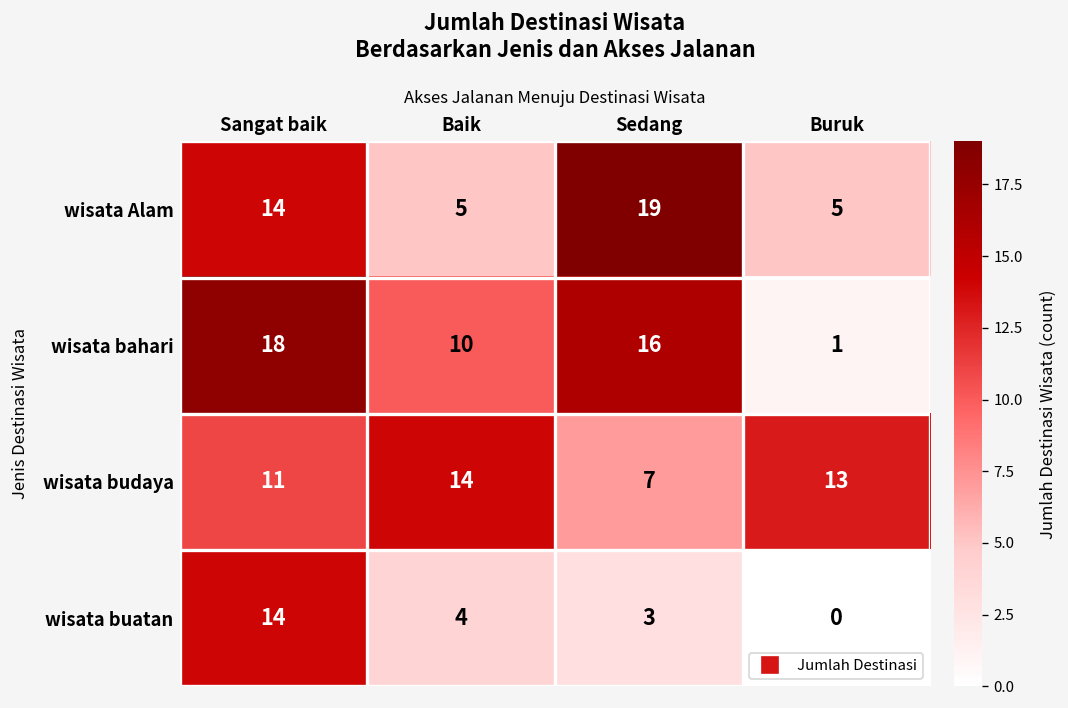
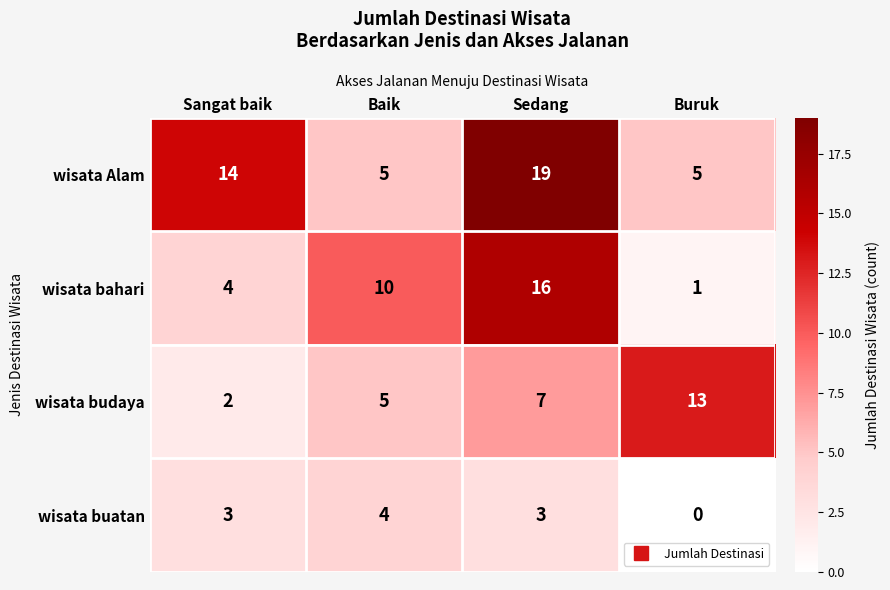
  {
    "wisata Alam": {
      "Sangat baik": 14,
      "Baik": 5,
      "Sedang": 19,
      "Buruk": 5
    },
    "wisata bahari": {
-     "Sangat baik": 18,
+     "Sangat baik": 4,
      "Baik": 10,
      "Sedang": 16,
      "Buruk": 1
    },
    "wisata budaya": {
-     "Sangat baik": 11,
-     "Baik": 14,
+     "Sangat baik": 2,
+     "Baik": 5,
      "Sedang": 7,
      "Buruk": 13
    },
    "wisata buatan": {
-     "Sangat baik": 14,
+     "Sangat baik": 3,
      "Baik": 4,
      "Sedang": 3,
      "Buruk": 0
    }
  }
